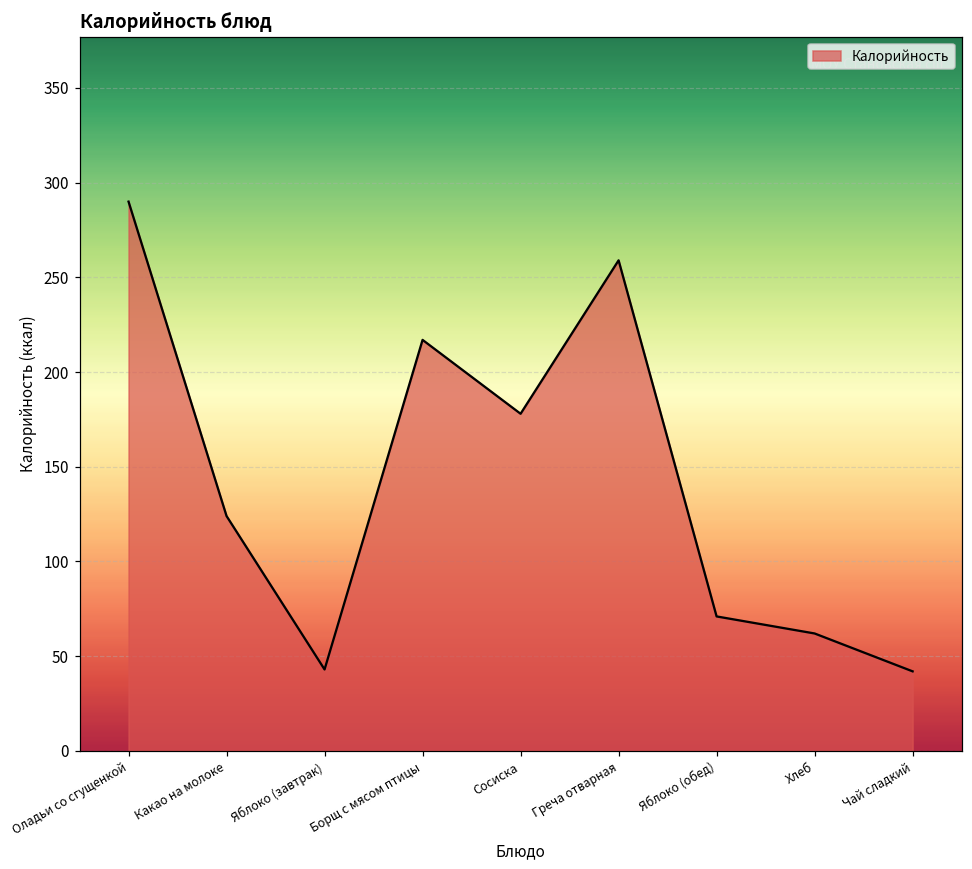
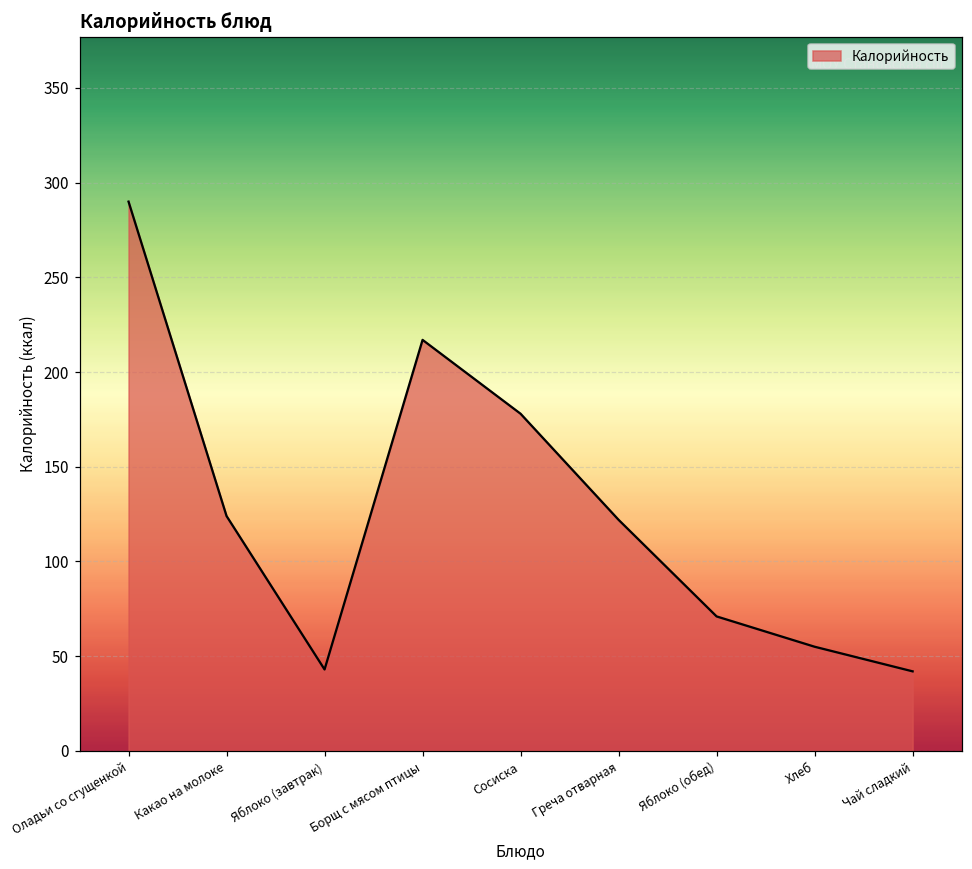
  {
    "Оладьи со сгущенкой": 290,
    "Какао на молоке": 124,
    "Яблоко (завтрак)": 43,
    "Борщ с мясом птицы": 217,
    "Сосиска": 178,
-   "Греча отварная": 259,
+   "Греча отварная": 122,
    "Яблоко (обед)": 71,
-   "Хлеб": 62,
+   "Хлеб": 55,
    "Чай сладкий": 42
  }
